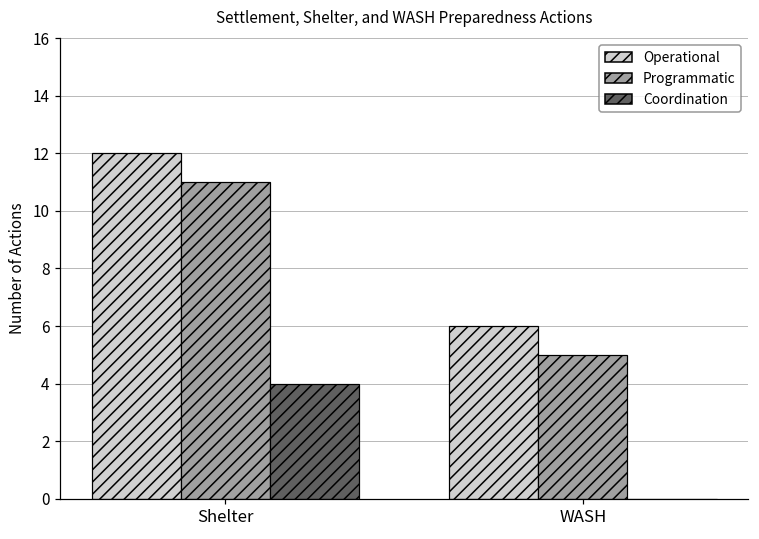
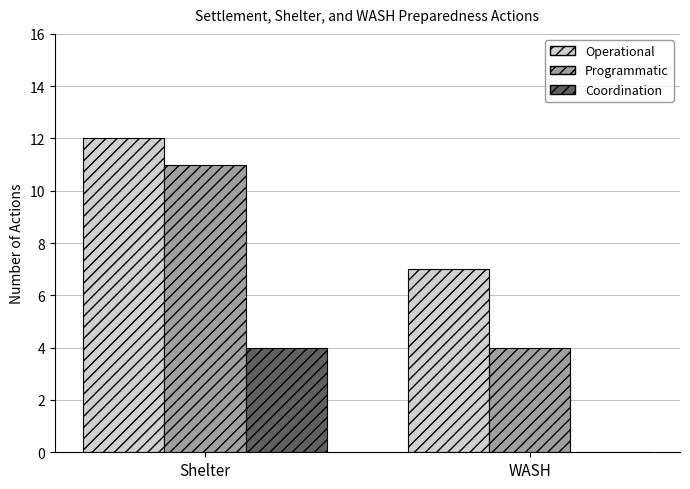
  {
    "Operational": {
      "Shelter": 12,
-     "WASH": 6
+     "WASH": 7
    },
    "Programmatic": {
      "Shelter": 11,
-     "WASH": 5
+     "WASH": 4
    },
    "Coordination": {
      "Shelter": 4,
      "WASH": 0
    }
  }
